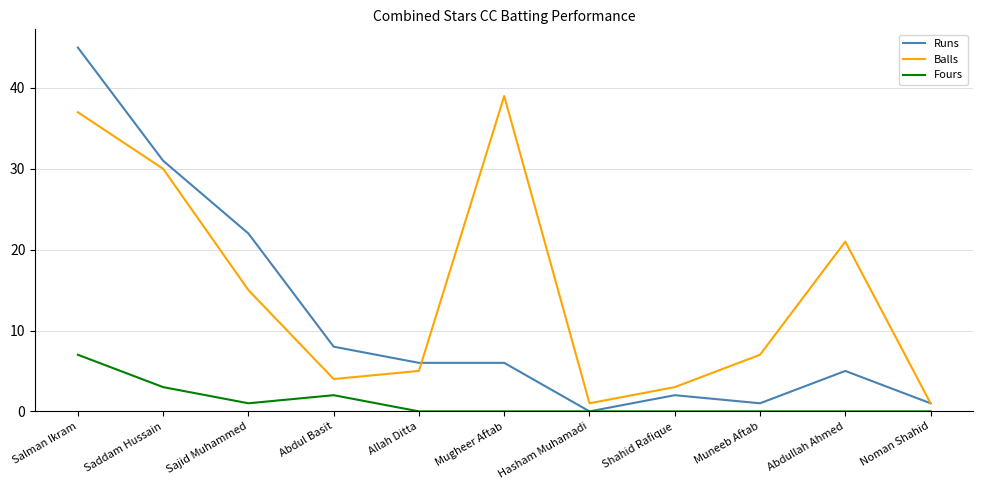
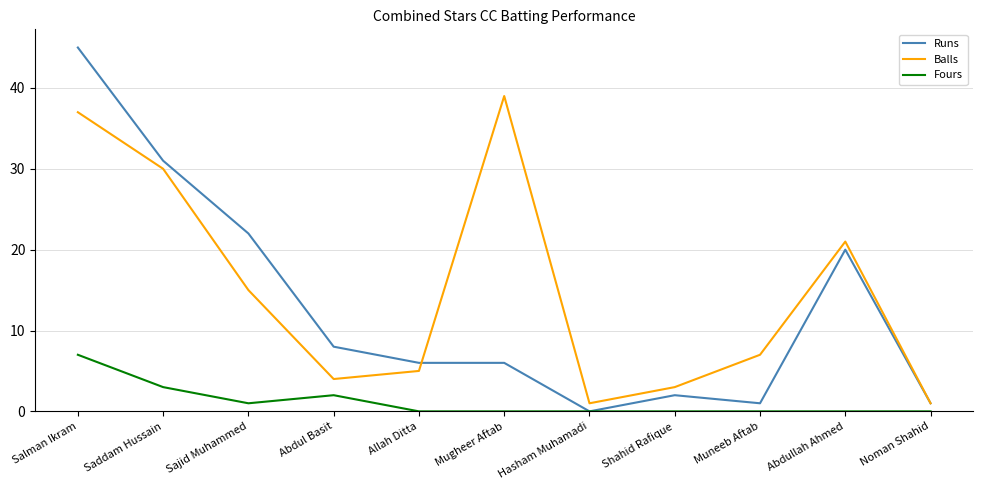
  {
    "Runs": {
      "Salman Ikram": 45,
      "Saddam Hussain": 31,
      "Sajid Muhammed": 22,
      "Abdul Basit": 8,
      "Allah Ditta": 6,
      "Mugheer Aftab": 6,
      "Shahid Rafique": 2,
      "Muneeb Aftab": 1,
-     "Abdullah Ahmed": 5
+     "Abdullah Ahmed": 20
    },
    "Balls": {
      "Salman Ikram": 37,
      "Saddam Hussain": 30,
      "Sajid Muhammed": 15,
      "Abdul Basit": 4,
      "Allah Ditta": 5,
      "Mugheer Aftab": 39,
      "Hasham Muhamadi": 1,
      "Shahid Rafique": 3,
      "Muneeb Aftab": 7,
      "Abdullah Ahmed": 21
    },
    "Fours": {
      "Salman Ikram": 7,
      "Saddam Hussain": 3,
      "Sajid Muhammed": 1,
      "Abdul Basit": 2,
      "Allah Ditta": 0,
      "Mugheer Aftab": 0,
      "Shahid Rafique": 0,
      "Muneeb Aftab": 0,
      "Abdullah Ahmed": 0,
      "Noman Shahid": 0
    }
  }
